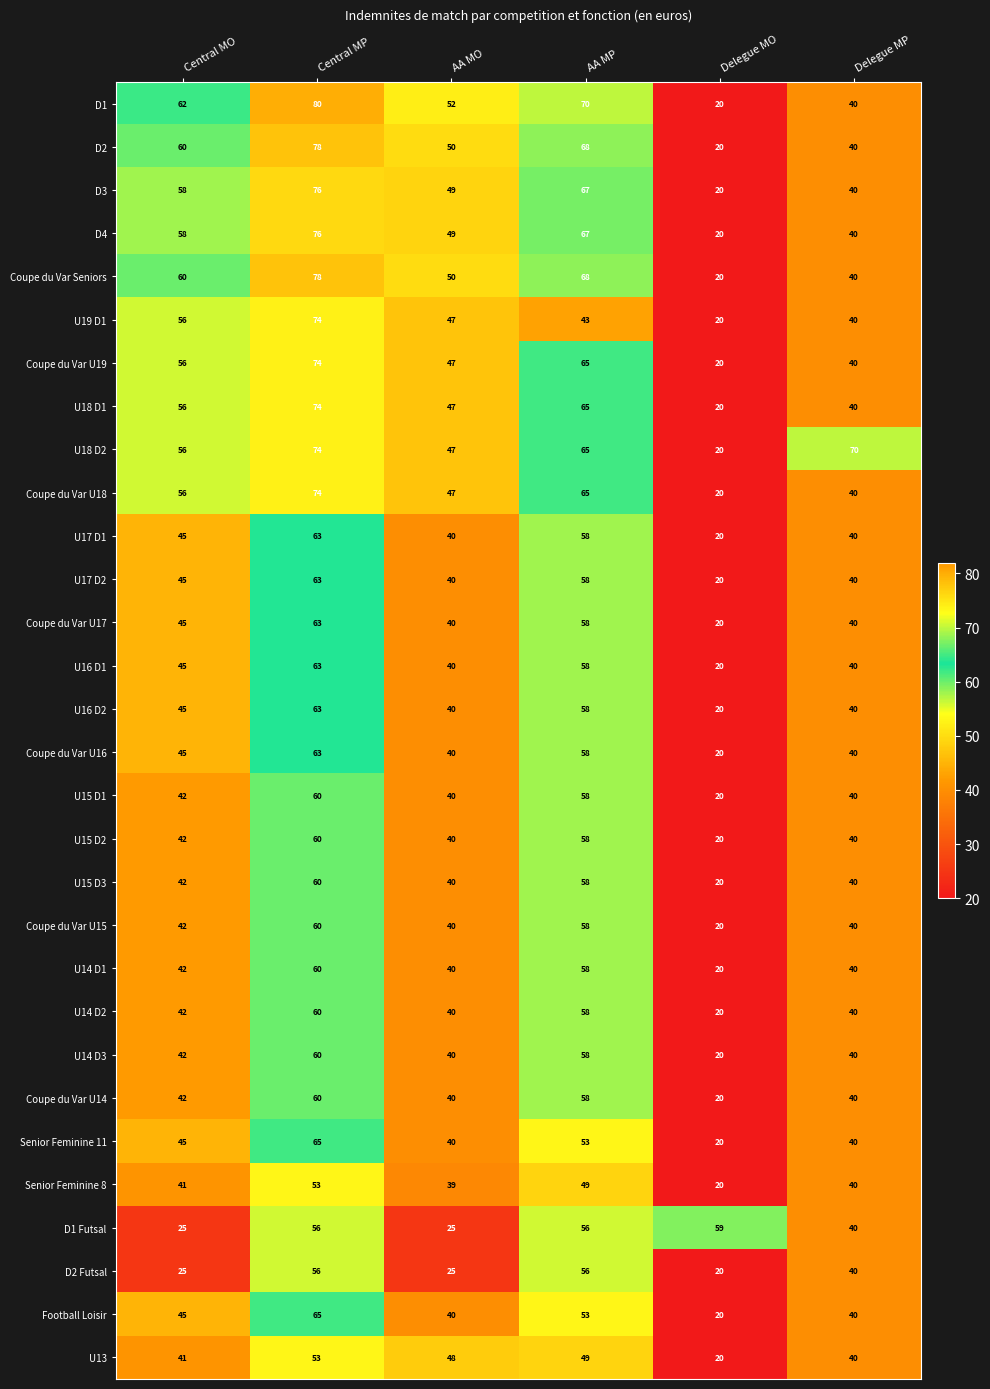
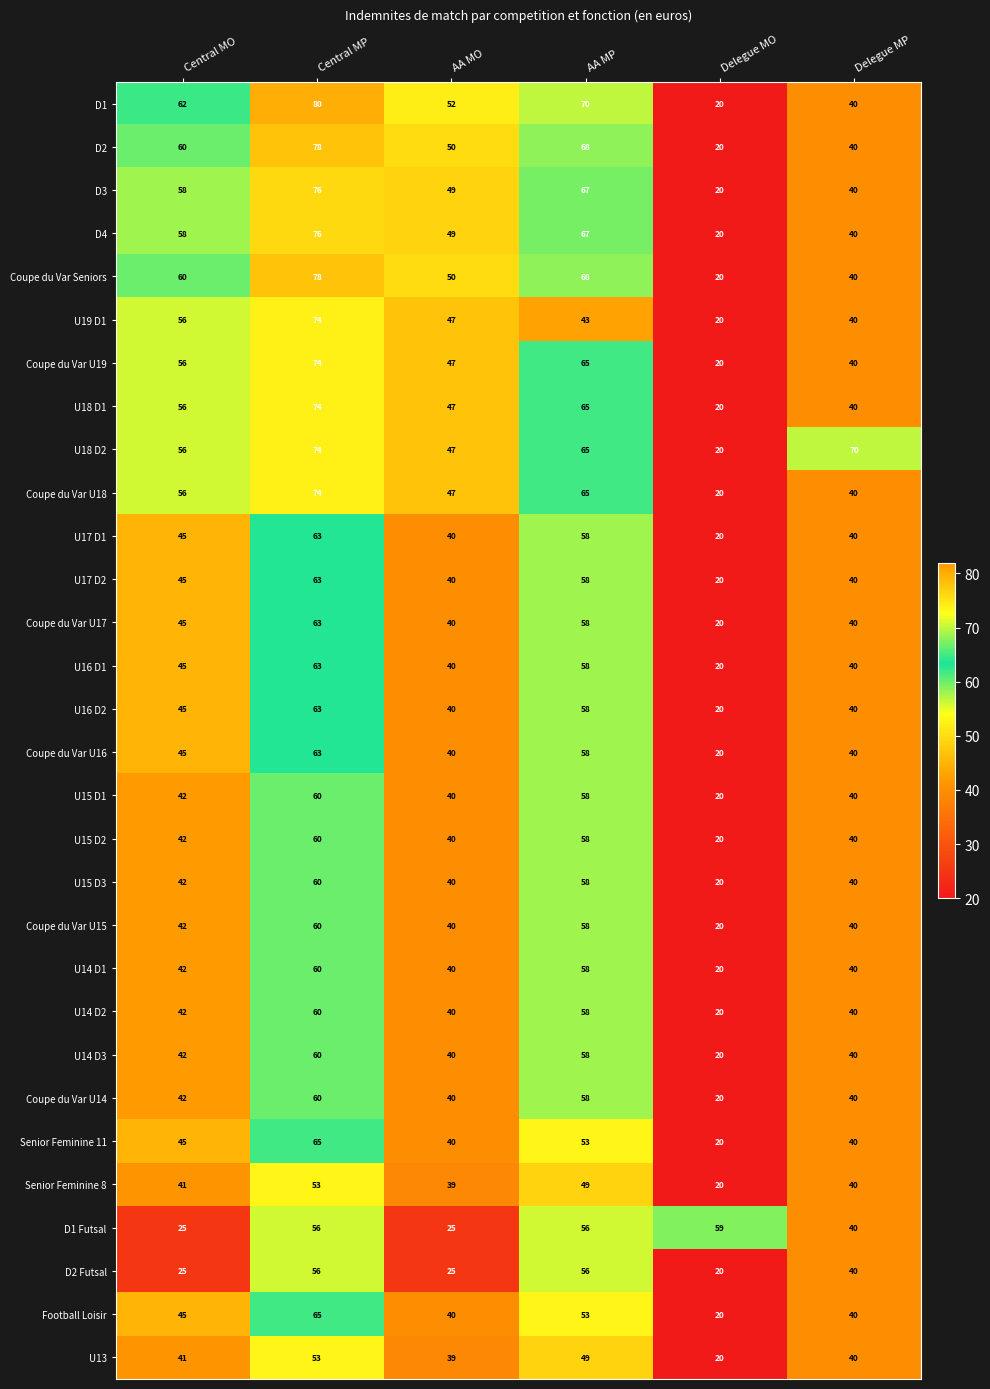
  {
    "D1": {
      "Central MO": 62,
      "Central MP": 80,
      "AA MO": 52,
      "AA MP": 70,
      "Delegue MO": 20,
      "Delegue MP": 40
    },
    "D2": {
      "Central MO": 60,
      "Central MP": 78,
      "AA MO": 50,
      "AA MP": 68,
      "Delegue MO": 20,
      "Delegue MP": 40
    },
    "D3": {
      "Central MO": 58,
      "Central MP": 76,
      "AA MO": 49,
      "AA MP": 67,
      "Delegue MO": 20,
      "Delegue MP": 40
    },
    "D4": {
      "Central MO": 58,
      "Central MP": 76,
      "AA MO": 49,
      "AA MP": 67,
      "Delegue MO": 20,
      "Delegue MP": 40
    },
    "Coupe du Var Seniors": {
      "Central MO": 60,
      "Central MP": 78,
      "AA MO": 50,
      "AA MP": 68,
      "Delegue MO": 20,
      "Delegue MP": 40
    },
    "U19 D1": {
      "Central MO": 56,
      "Central MP": 74,
      "AA MO": 47,
      "AA MP": 43,
      "Delegue MO": 20,
      "Delegue MP": 40
    },
    "Coupe du Var U19": {
      "Central MO": 56,
      "Central MP": 74,
      "AA MO": 47,
      "AA MP": 65,
      "Delegue MO": 20,
      "Delegue MP": 40
    },
    "U18 D1": {
      "Central MO": 56,
      "Central MP": 74,
      "AA MO": 47,
      "AA MP": 65,
      "Delegue MO": 20,
      "Delegue MP": 40
    },
    "U18 D2": {
      "Central MO": 56,
      "Central MP": 74,
      "AA MO": 47,
      "AA MP": 65,
      "Delegue MO": 20,
      "Delegue MP": 70
    },
    "Coupe du Var U18": {
      "Central MO": 56,
      "Central MP": 74,
      "AA MO": 47,
      "AA MP": 65,
      "Delegue MO": 20,
      "Delegue MP": 40
    },
    "U17 D1": {
      "Central MO": 45,
      "Central MP": 63,
      "AA MO": 40,
      "AA MP": 58,
      "Delegue MO": 20,
      "Delegue MP": 40
    },
    "U17 D2": {
      "Central MO": 45,
      "Central MP": 63,
      "AA MO": 40,
      "AA MP": 58,
      "Delegue MO": 20,
      "Delegue MP": 40
    },
    "Coupe du Var U17": {
      "Central MO": 45,
      "Central MP": 63,
      "AA MO": 40,
      "AA MP": 58,
      "Delegue MO": 20,
      "Delegue MP": 40
    },
    "U16 D1": {
      "Central MO": 45,
      "Central MP": 63,
      "AA MO": 40,
      "AA MP": 58,
      "Delegue MO": 20,
      "Delegue MP": 40
    },
    "U16 D2": {
      "Central MO": 45,
      "Central MP": 63,
      "AA MO": 40,
      "AA MP": 58,
      "Delegue MO": 20,
      "Delegue MP": 40
    },
    "Coupe du Var U16": {
      "Central MO": 45,
      "Central MP": 63,
      "AA MO": 40,
      "AA MP": 58,
      "Delegue MO": 20,
      "Delegue MP": 40
    },
    "U15 D1": {
      "Central MO": 42,
      "Central MP": 60,
      "AA MO": 40,
      "AA MP": 58,
      "Delegue MO": 20,
      "Delegue MP": 40
    },
    "U15 D2": {
      "Central MO": 42,
      "Central MP": 60,
      "AA MO": 40,
      "AA MP": 58,
      "Delegue MO": 20,
      "Delegue MP": 40
    },
    "U15 D3": {
      "Central MO": 42,
      "Central MP": 60,
      "AA MO": 40,
      "AA MP": 58,
      "Delegue MO": 20,
      "Delegue MP": 40
    },
    "Coupe du Var U15": {
      "Central MO": 42,
      "Central MP": 60,
      "AA MO": 40,
      "AA MP": 58,
      "Delegue MO": 20,
      "Delegue MP": 40
    },
    "U14 D1": {
      "Central MO": 42,
      "Central MP": 60,
      "AA MO": 40,
      "AA MP": 58,
      "Delegue MO": 20,
      "Delegue MP": 40
    },
    "U14 D2": {
      "Central MO": 42,
      "Central MP": 60,
      "AA MO": 40,
      "AA MP": 58,
      "Delegue MO": 20,
      "Delegue MP": 40
    },
    "U14 D3": {
      "Central MO": 42,
      "Central MP": 60,
      "AA MO": 40,
      "AA MP": 58,
      "Delegue MO": 20,
      "Delegue MP": 40
    },
    "Coupe du Var U14": {
      "Central MO": 42,
      "Central MP": 60,
      "AA MO": 40,
      "AA MP": 58,
      "Delegue MO": 20,
      "Delegue MP": 40
    },
    "Senior Feminine 11": {
      "Central MO": 45,
      "Central MP": 65,
      "AA MO": 40,
      "AA MP": 53,
      "Delegue MO": 20,
      "Delegue MP": 40
    },
    "Senior Feminine 8": {
      "Central MO": 41,
      "Central MP": 53,
      "AA MO": 39,
      "AA MP": 49,
      "Delegue MO": 20,
      "Delegue MP": 40
    },
    "D1 Futsal": {
      "Central MO": 25,
      "Central MP": 56,
      "AA MO": 25,
      "AA MP": 56,
      "Delegue MO": 59,
      "Delegue MP": 40
    },
    "D2 Futsal": {
      "Central MO": 25,
      "Central MP": 56,
      "AA MO": 25,
      "AA MP": 56,
      "Delegue MO": 20,
      "Delegue MP": 40
    },
    "Football Loisir": {
      "Central MO": 45,
      "Central MP": 65,
      "AA MO": 40,
      "AA MP": 53,
      "Delegue MO": 20,
      "Delegue MP": 40
    },
    "U13": {
      "Central MO": 41,
      "Central MP": 53,
-     "AA MO": 48,
+     "AA MO": 39,
      "AA MP": 49,
      "Delegue MO": 20,
      "Delegue MP": 40
    }
  }
